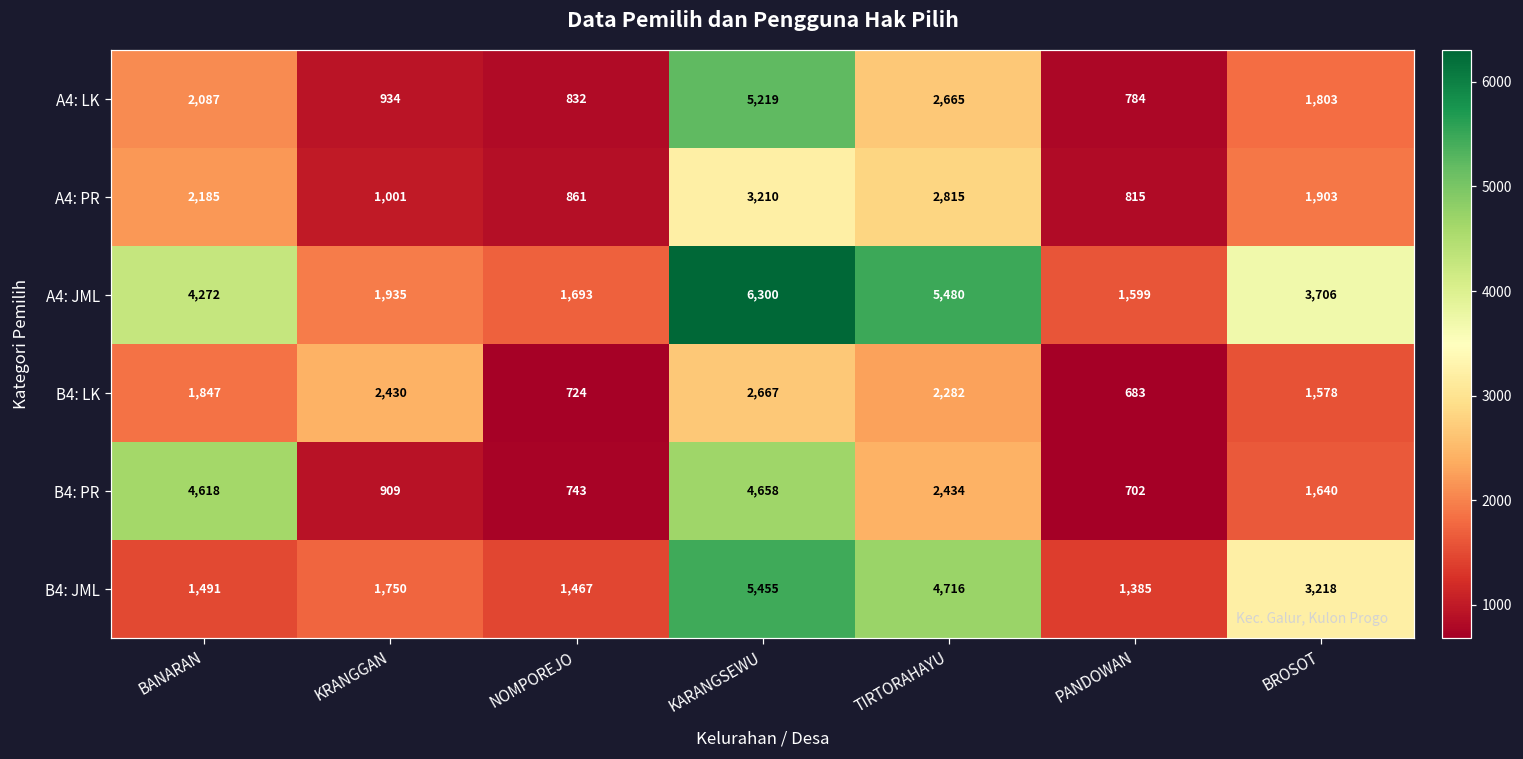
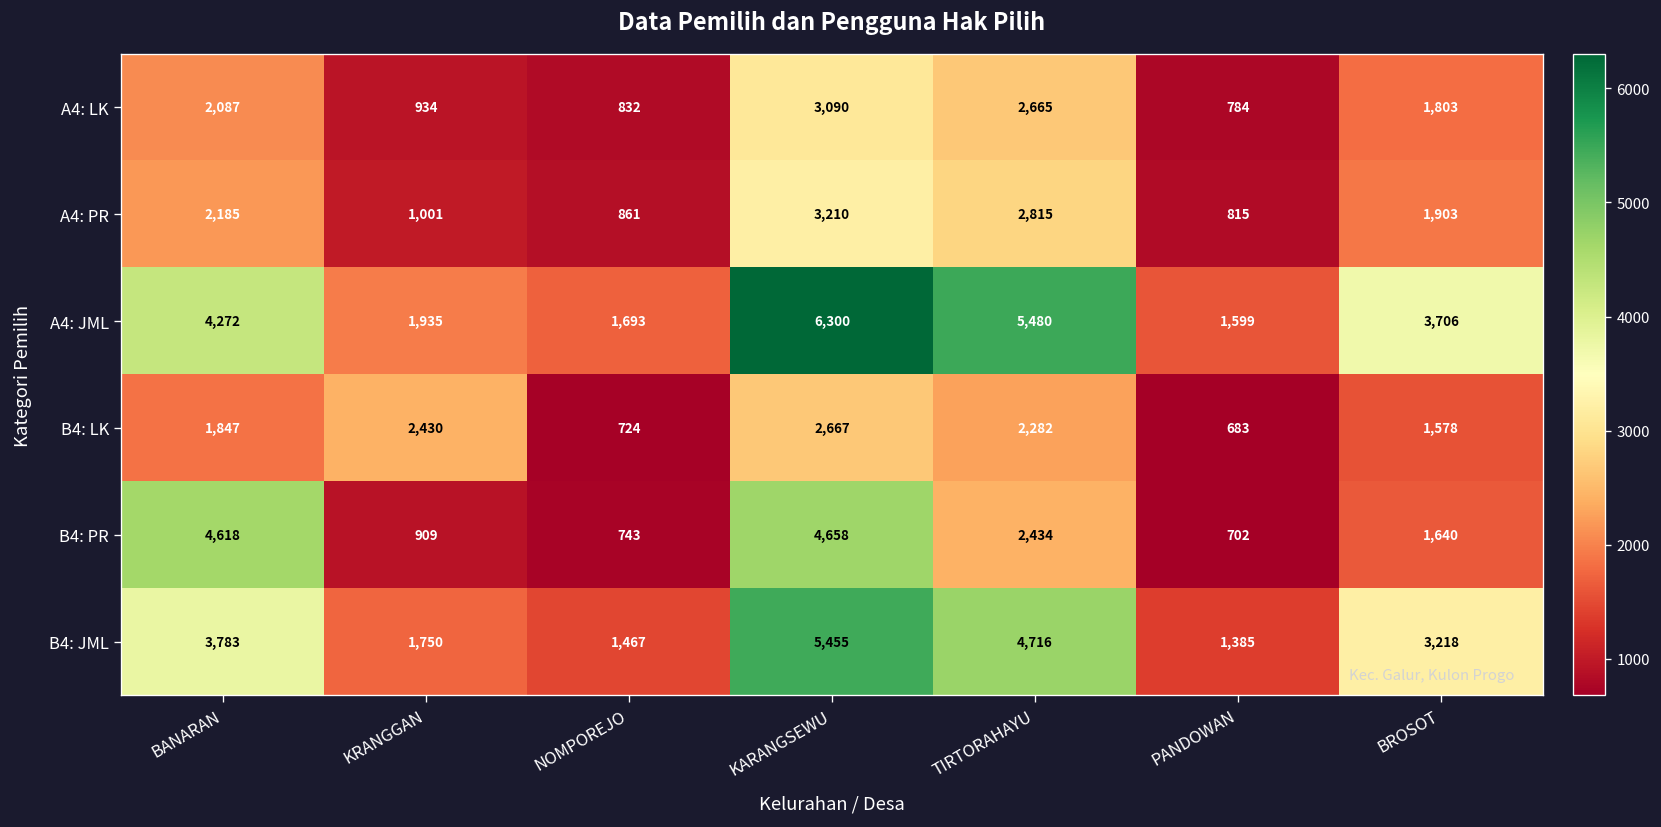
  {
    "A4: LK": {
      "BANARAN": "2,087",
      "KRANGGAN": "934",
      "NOMPOREJO": "832",
-     "KARANGSEWU": "5,219",
+     "KARANGSEWU": "3,090",
      "TIRTORAHAYU": "2,665",
      "PANDOWAN": "784",
      "BROSOT": "1,803"
    },
    "A4: PR": {
      "BANARAN": "2,185",
      "KRANGGAN": "1,001",
      "NOMPOREJO": "861",
      "KARANGSEWU": "3,210",
      "TIRTORAHAYU": "2,815",
      "PANDOWAN": "815",
      "BROSOT": "1,903"
    },
    "A4: JML": {
      "BANARAN": "4,272",
      "KRANGGAN": "1,935",
      "NOMPOREJO": "1,693",
      "KARANGSEWU": "6,300",
      "TIRTORAHAYU": "5,480",
      "PANDOWAN": "1,599",
      "BROSOT": "3,706"
    },
    "B4: LK": {
      "BANARAN": "1,847",
      "KRANGGAN": "2,430",
      "NOMPOREJO": "724",
      "KARANGSEWU": "2,667",
      "TIRTORAHAYU": "2,282",
      "PANDOWAN": "683",
      "BROSOT": "1,578"
    },
    "B4: PR": {
      "BANARAN": "4,618",
      "KRANGGAN": "909",
      "NOMPOREJO": "743",
      "KARANGSEWU": "4,658",
      "TIRTORAHAYU": "2,434",
      "PANDOWAN": "702",
      "BROSOT": "1,640"
    },
    "B4: JML": {
-     "BANARAN": "1,491",
+     "BANARAN": "3,783",
      "KRANGGAN": "1,750",
      "NOMPOREJO": "1,467",
      "KARANGSEWU": "5,455",
      "TIRTORAHAYU": "4,716",
      "PANDOWAN": "1,385",
      "BROSOT": "3,218"
    }
  }
